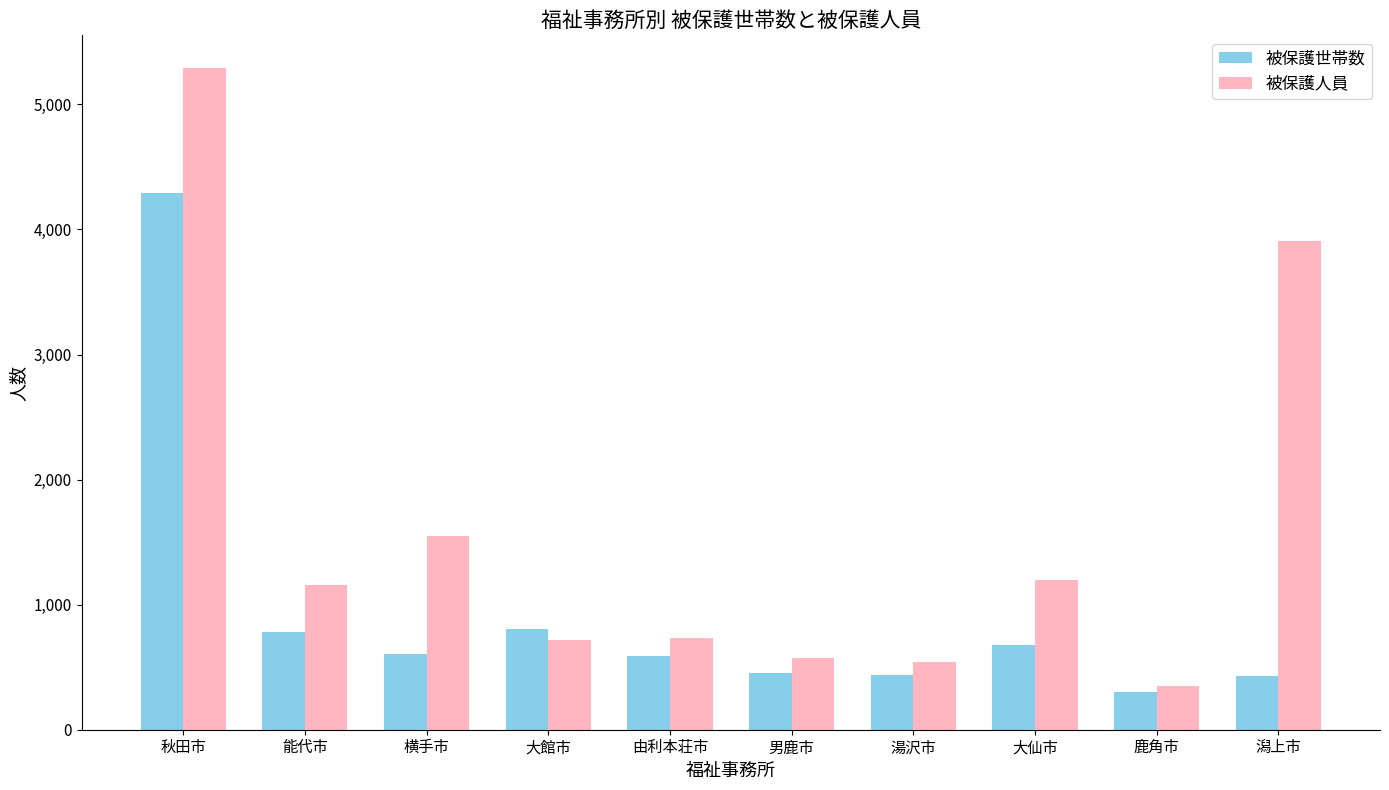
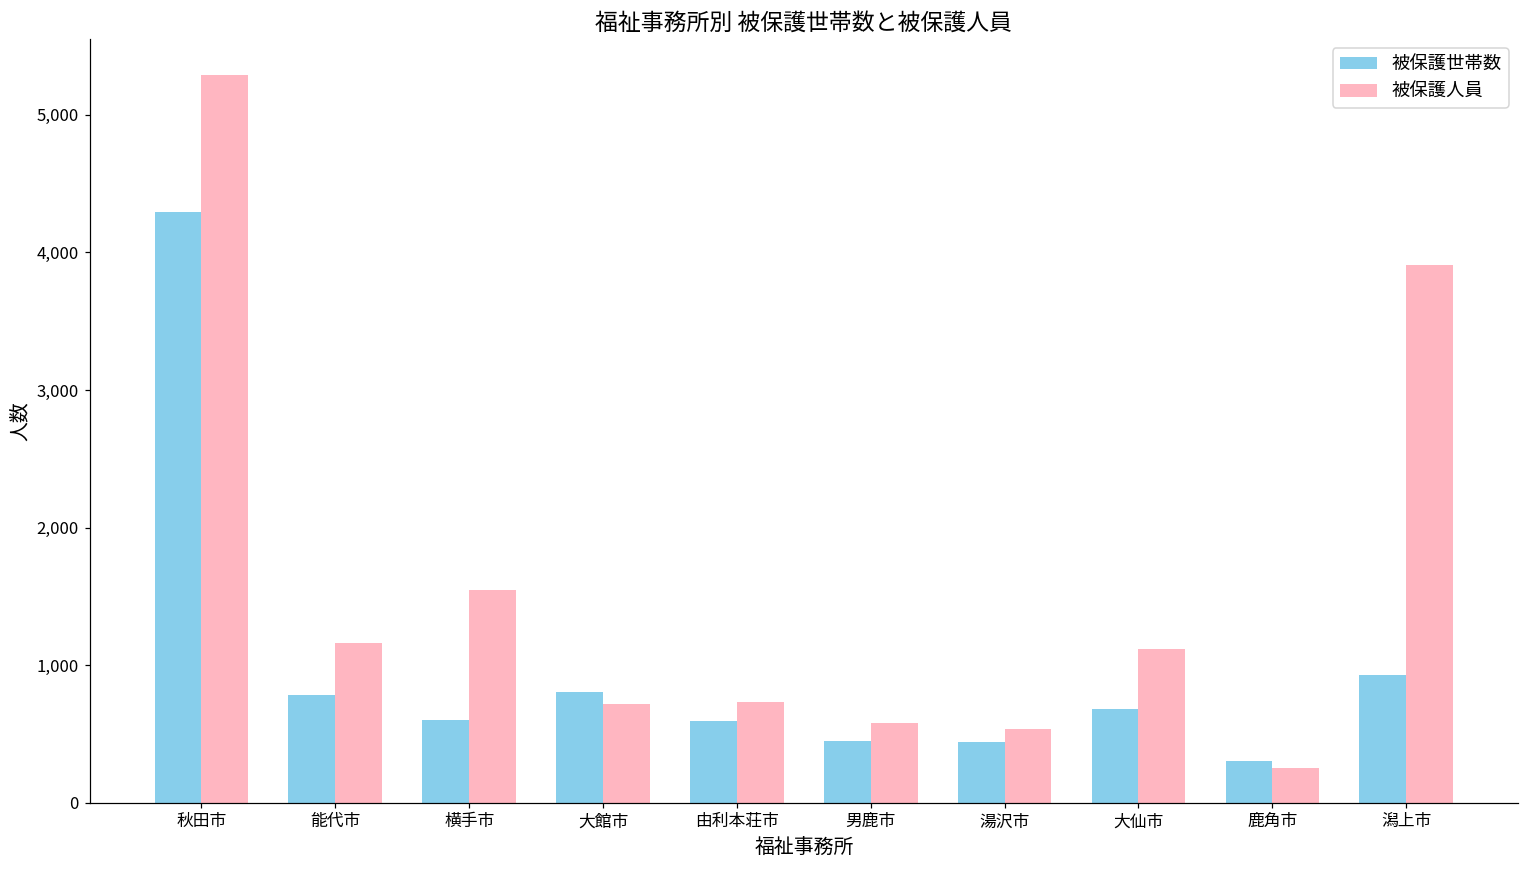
  {
    "被保護世帯数": {
      "秋田市": "4,290",
      "能代市": "780",
      "横手市": "600",
      "大館市": "810",
      "由利本荘市": "590",
      "男鹿市": "450",
      "湯沢市": "440",
      "大仙市": "680",
      "鹿角市": "300",
-     "潟上市": "430"
+     "潟上市": "930"
    },
    "被保護人員": {
      "秋田市": "5,290",
      "能代市": "1,160",
      "横手市": "1,550",
      "大館市": "710",
      "由利本荘市": "730",
      "男鹿市": "580",
      "湯沢市": "540",
-     "大仙市": "1,200",
-     "鹿角市": "350",
+     "大仙市": "1,120",
+     "鹿角市": "250",
      "潟上市": "3,910"
    }
  }
